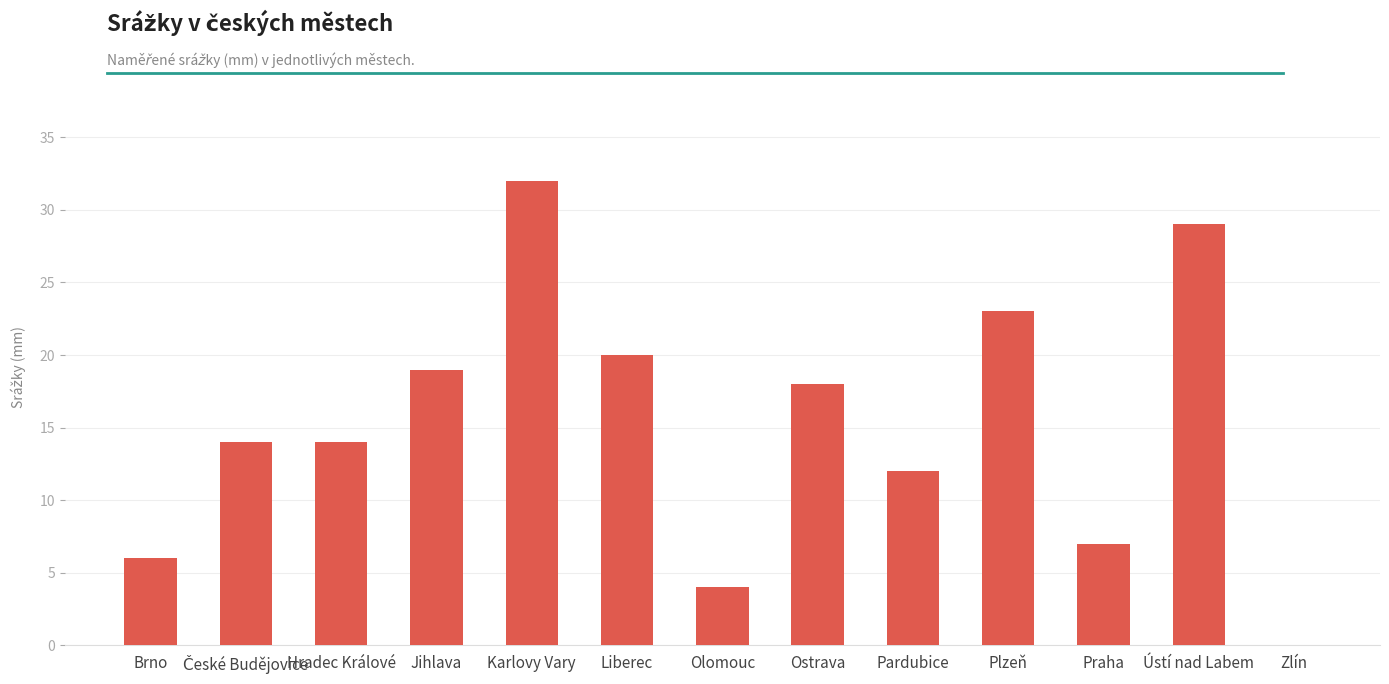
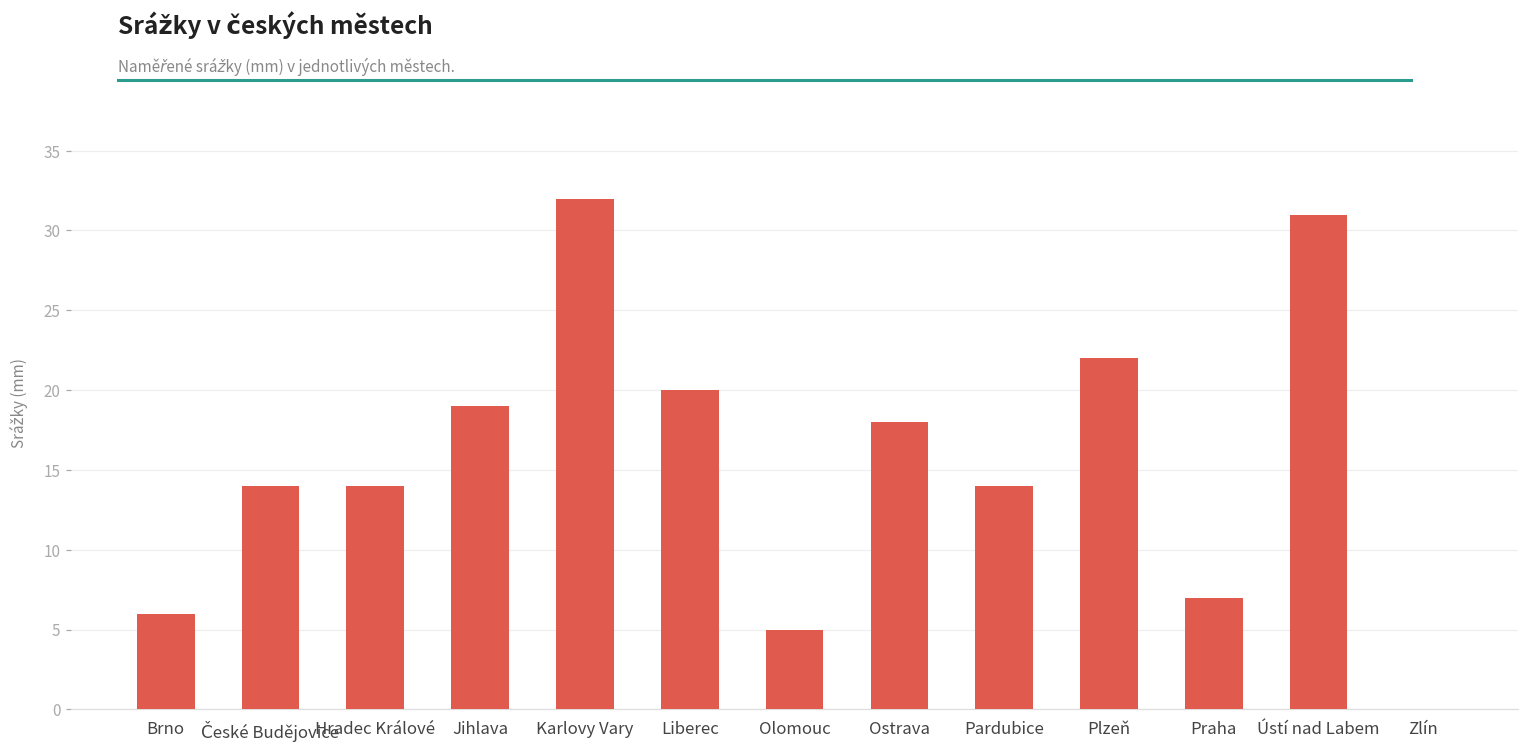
  {
    "Brno": 6,
    "Jihlava": 19,
    "Karlovy Vary": 32,
    "Liberec": 20,
-   "Olomouc": 4,
+   "Olomouc": 5,
    "Ostrava": 18,
-   "Pardubice": 12,
-   "Plzeň": 23,
+   "Pardubice": 14,
+   "Plzeň": 22,
    "Praha": 7,
-   "Ústí nad Labem": 29,
+   "Ústí nad Labem": 31,
    "Zlín": 0
  }
